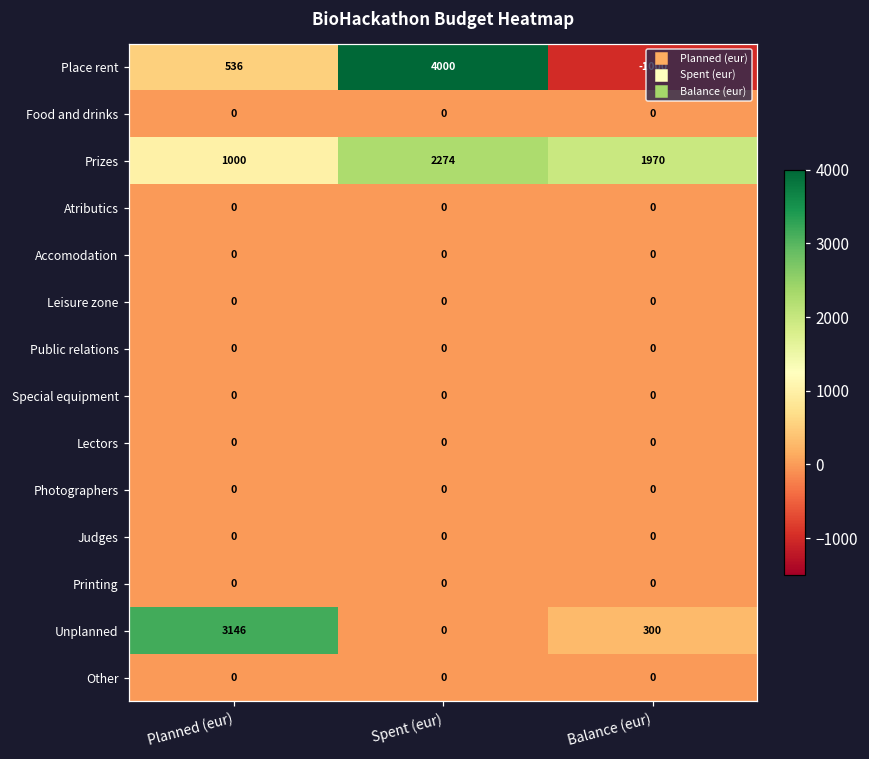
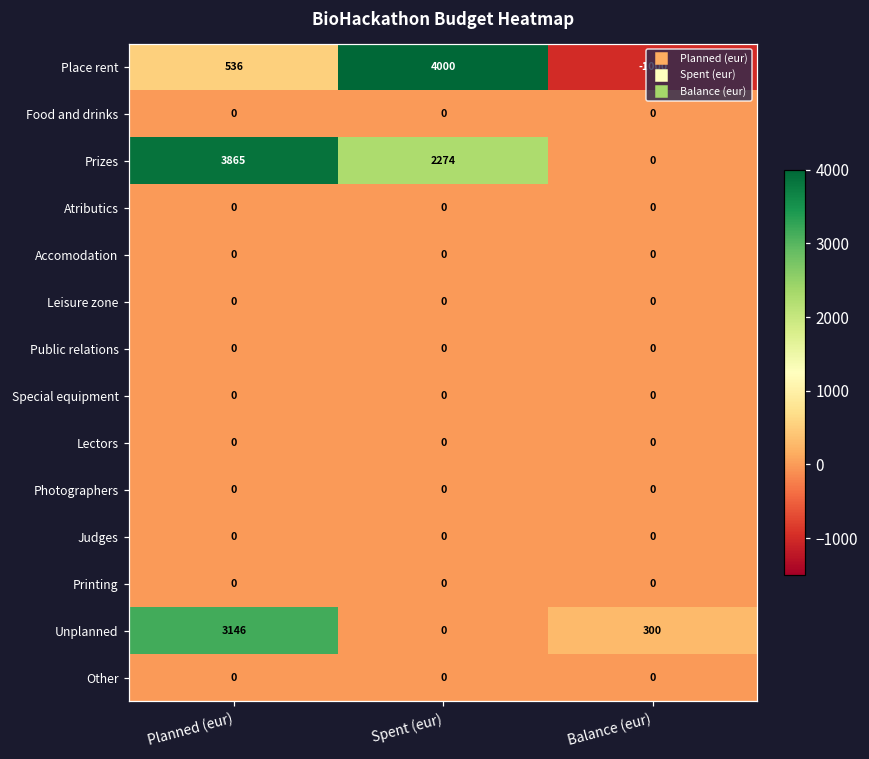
  {
    "Place rent": {
      "Planned (eur)": 536,
      "Spent (eur)": 4000
    },
    "Food and drinks": {
      "Planned (eur)": 0,
      "Spent (eur)": 0,
      "Balance (eur)": 0
    },
    "Prizes": {
-     "Planned (eur)": 1000,
+     "Planned (eur)": 3865,
      "Spent (eur)": 2274,
-     "Balance (eur)": 1970
+     "Balance (eur)": 0
    },
    "Atributics": {
      "Planned (eur)": 0,
      "Spent (eur)": 0,
      "Balance (eur)": 0
    },
    "Accomodation": {
      "Planned (eur)": 0,
      "Spent (eur)": 0,
      "Balance (eur)": 0
    },
    "Leisure zone": {
      "Planned (eur)": 0,
      "Spent (eur)": 0,
      "Balance (eur)": 0
    },
    "Public relations": {
      "Planned (eur)": 0,
      "Spent (eur)": 0,
      "Balance (eur)": 0
    },
    "Special equipment": {
      "Planned (eur)": 0,
      "Spent (eur)": 0,
      "Balance (eur)": 0
    },
    "Lectors": {
      "Planned (eur)": 0,
      "Spent (eur)": 0,
      "Balance (eur)": 0
    },
    "Photographers": {
      "Planned (eur)": 0,
      "Spent (eur)": 0,
      "Balance (eur)": 0
    },
    "Judges": {
      "Planned (eur)": 0,
      "Spent (eur)": 0,
      "Balance (eur)": 0
    },
    "Printing": {
      "Planned (eur)": 0,
      "Spent (eur)": 0,
      "Balance (eur)": 0
    },
    "Unplanned": {
      "Planned (eur)": 3146,
      "Spent (eur)": 0,
      "Balance (eur)": 300
    },
    "Other": {
      "Planned (eur)": 0,
      "Spent (eur)": 0,
      "Balance (eur)": 0
    }
  }
